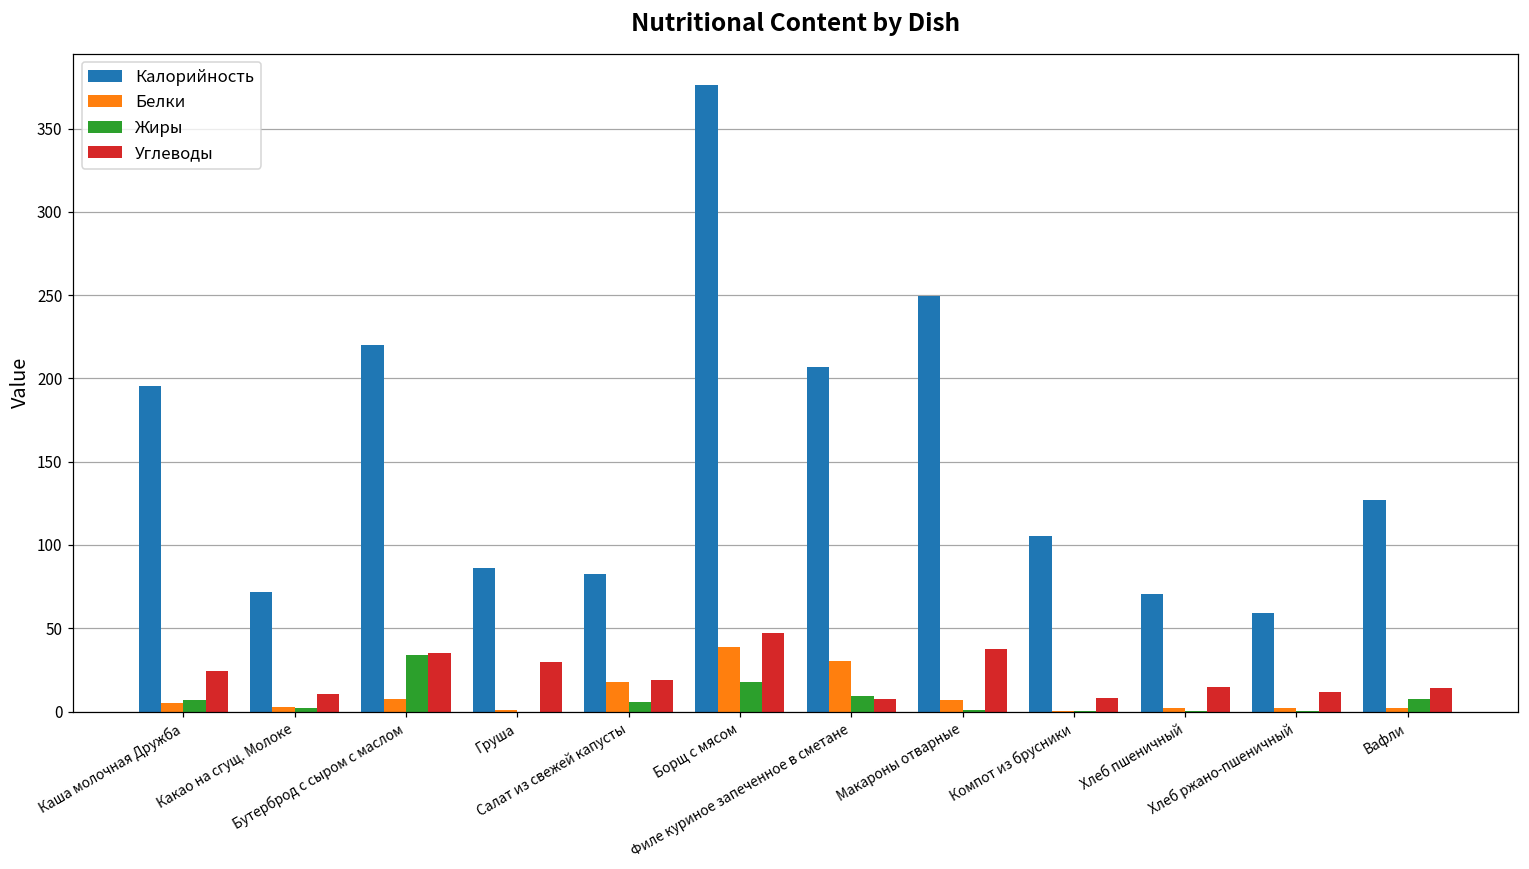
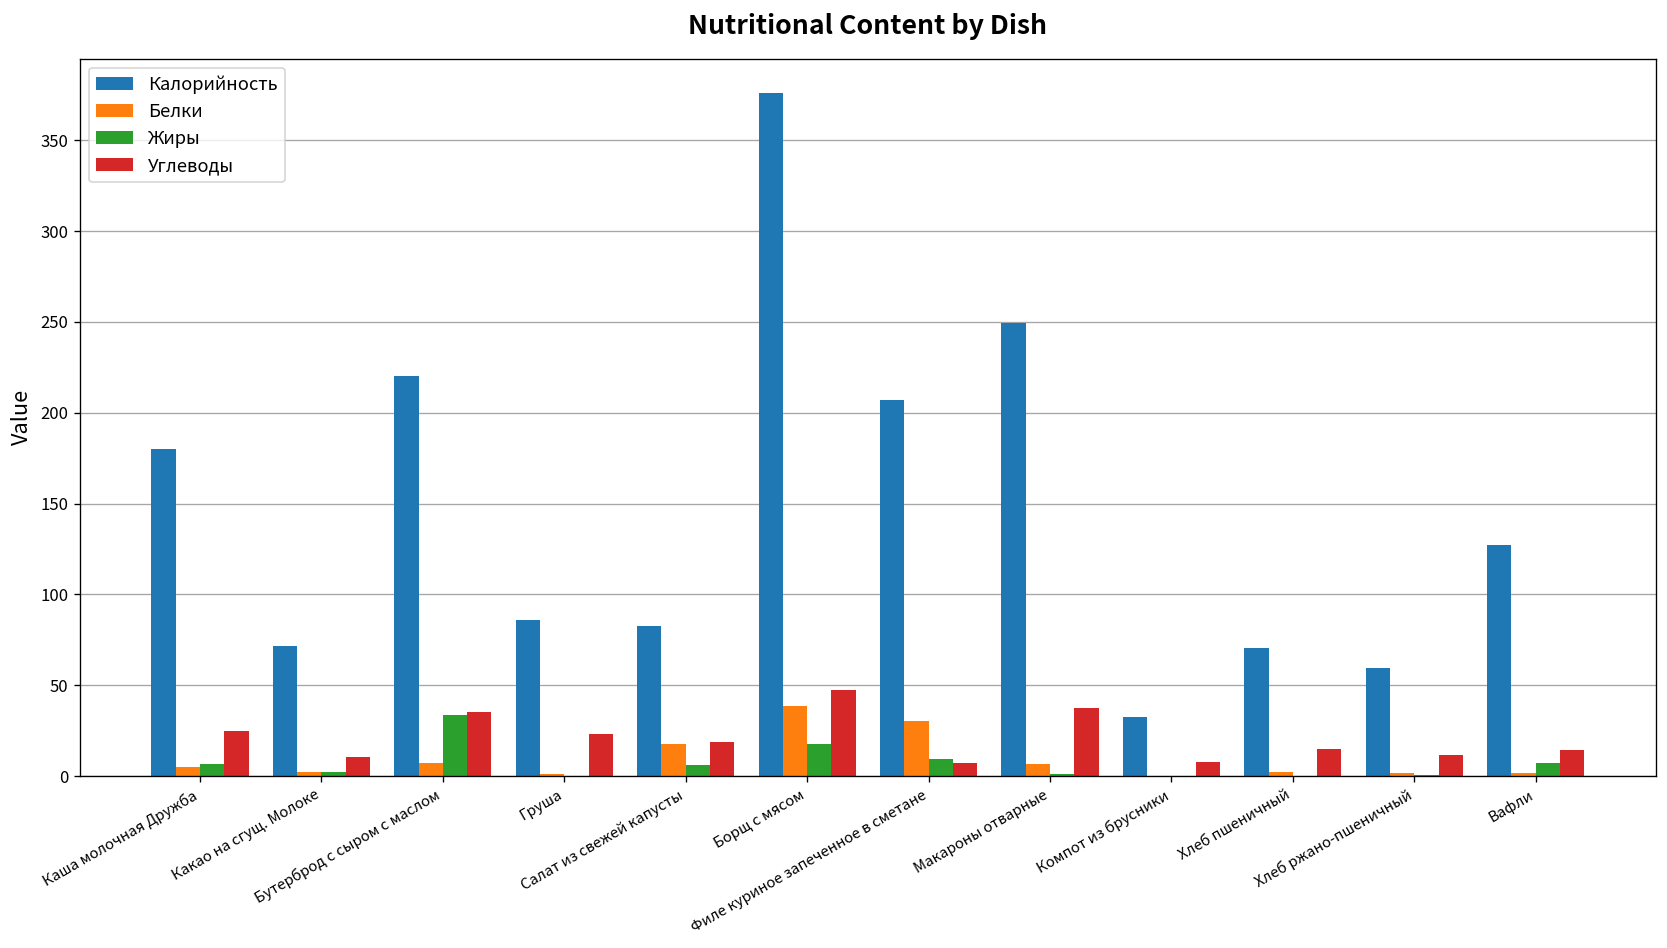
  {
    "Калорийность": {
-     "Каша молочная Дружба": 196,
+     "Каша молочная Дружба": 180,
      "Какао на сгущ. Молоке": 72,
      "Бутерброд с сыром с маслом": 220,
      "Груша": 86,
      "Салат из свежей капусты": 83,
      "Борщ с мясом": 376,
      "Филе куриное запеченное в сметане": 207,
      "Макароны отварные": 250,
-     "Компот из брусники": 105,
+     "Компот из брусники": 33,
      "Хлеб пшеничный": 70,
      "Хлеб ржано-пшеничный": 59,
      "Вафли": 127
    },
    "Белки": {
      "Каша молочная Дружба": 5,
      "Какао на сгущ. Молоке": 3,
      "Бутерброд с сыром с маслом": 7,
      "Салат из свежей капусты": 18,
      "Борщ с мясом": 39,
      "Филе куриное запеченное в сметане": 30,
      "Макароны отварные": 7,
      "Хлеб пшеничный": 2,
      "Хлеб ржано-пшеничный": 2,
      "Вафли": 2
    },
    "Жиры": {
      "Каша молочная Дружба": 7,
      "Какао на сгущ. Молоке": 2,
      "Бутерброд с сыром с маслом": 34,
      "Груша": 0,
      "Салат из свежей капусты": 6,
      "Борщ с мясом": 18,
      "Филе куриное запеченное в сметане": 9,
      "Вафли": 7
    },
    "Углеводы": {
      "Каша молочная Дружба": 25,
      "Какао на сгущ. Молоке": 11,
      "Бутерброд с сыром с маслом": 35,
-     "Груша": 30,
+     "Груша": 23,
      "Салат из свежей капусты": 19,
      "Борщ с мясом": 47,
      "Филе куриное запеченное в сметане": 7,
      "Макароны отварные": 37,
      "Компот из брусники": 8,
      "Хлеб пшеничный": 15,
      "Хлеб ржано-пшеничный": 12,
      "Вафли": 14
    }
  }
